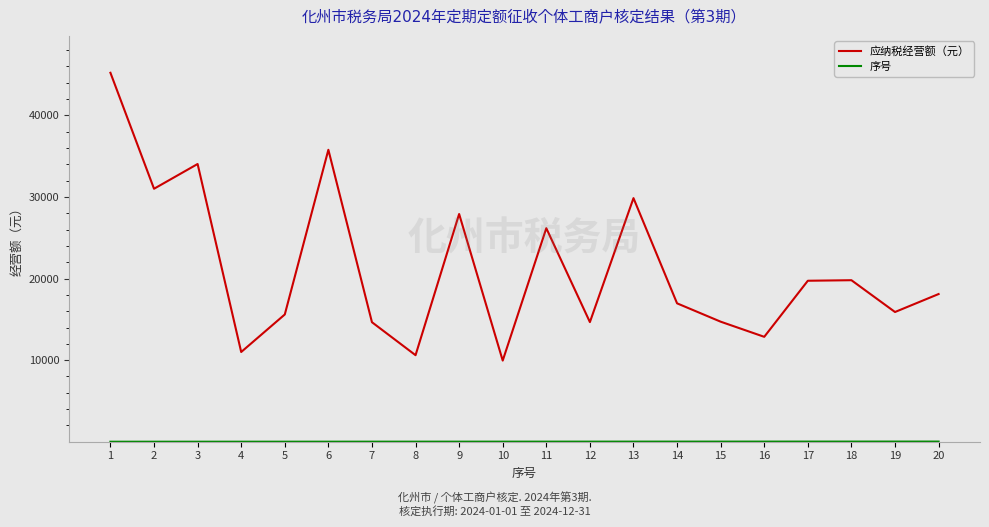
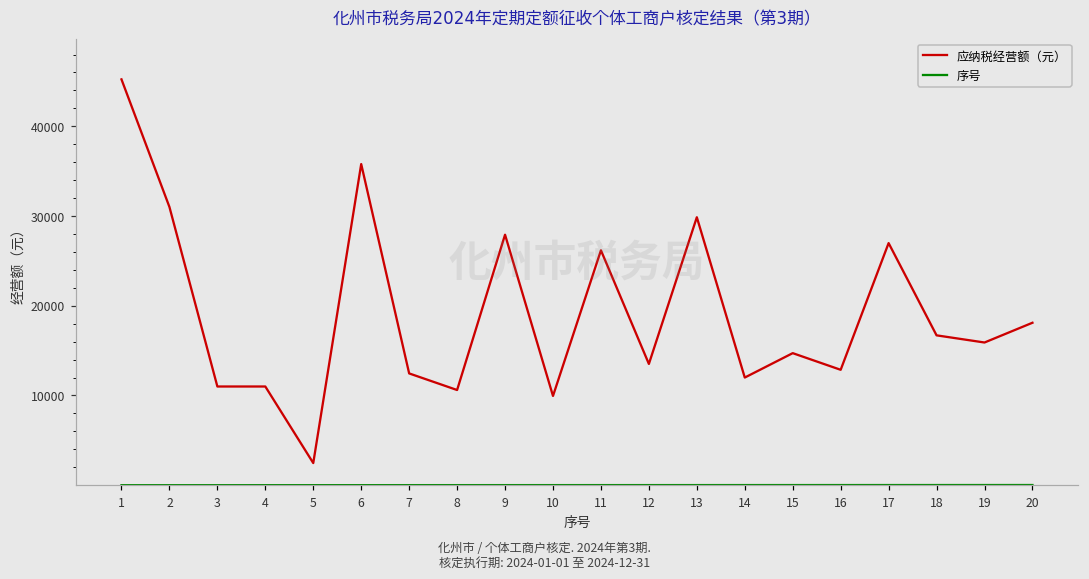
  {
    "应纳税经营额（元）": {
      "1": 45000,
      "2": 31000,
-     "3": 34000,
+     "3": 11000,
      "4": 11000,
-     "5": 16000,
+     "5": 2000,
      "6": 36000,
-     "7": 15000,
+     "7": 12000,
      "8": 11000,
      "9": 28000,
      "10": 10000,
      "11": 26000,
-     "12": 15000,
+     "12": 14000,
      "13": 30000,
-     "14": 17000,
+     "14": 12000,
      "15": 15000,
      "16": 13000,
-     "17": 20000,
-     "18": 20000,
+     "17": 27000,
+     "18": 17000,
      "19": 16000,
      "20": 18000
    },
    "序号": {
      "1": 0,
      "2": 0,
      "3": 0,
      "4": 0,
      "5": 0,
      "6": 0,
      "7": 0,
      "8": 0,
      "9": 0,
      "10": 0,
      "11": 0,
      "12": 0,
      "13": 0,
      "14": 0,
      "15": 0,
      "16": 0,
      "17": 0,
      "18": 0,
      "19": 0,
      "20": 0
    }
  }
